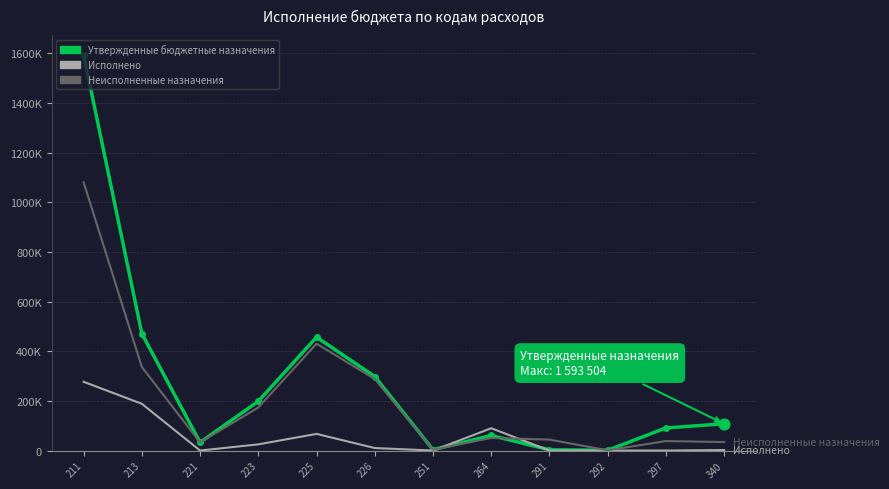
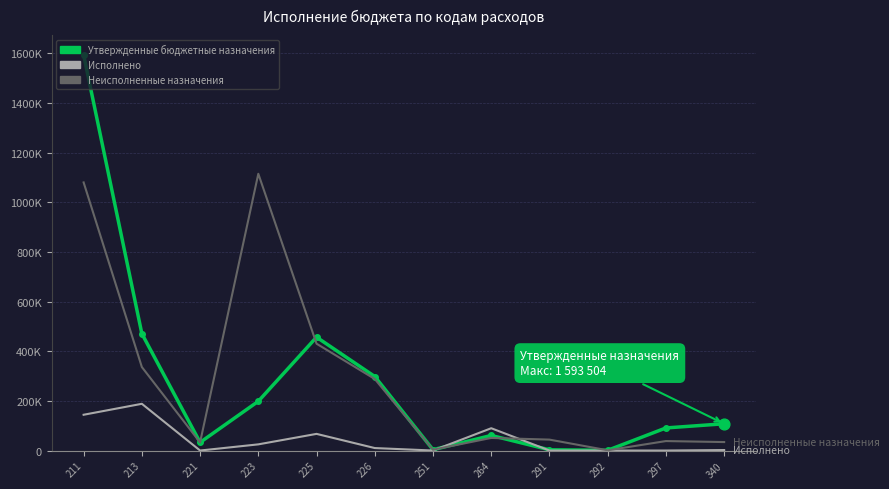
  {
    "Исполнено": {
-     "211": 280000,
+     "211": 140000,
      "213": 190000,
      "221": 0,
      "223": 20000,
      "225": 70000,
      "226": 10000,
      "264": 90000,
      "297": 0,
      "340": 0
    },
    "Неисполненные назначения": {
      "211": 1080000,
      "213": 340000,
-     "223": 170000,
+     "223": 1110000,
      "225": 430000,
      "291": 40000,
      "297": 40000,
      "340": 30000
    }
  }
